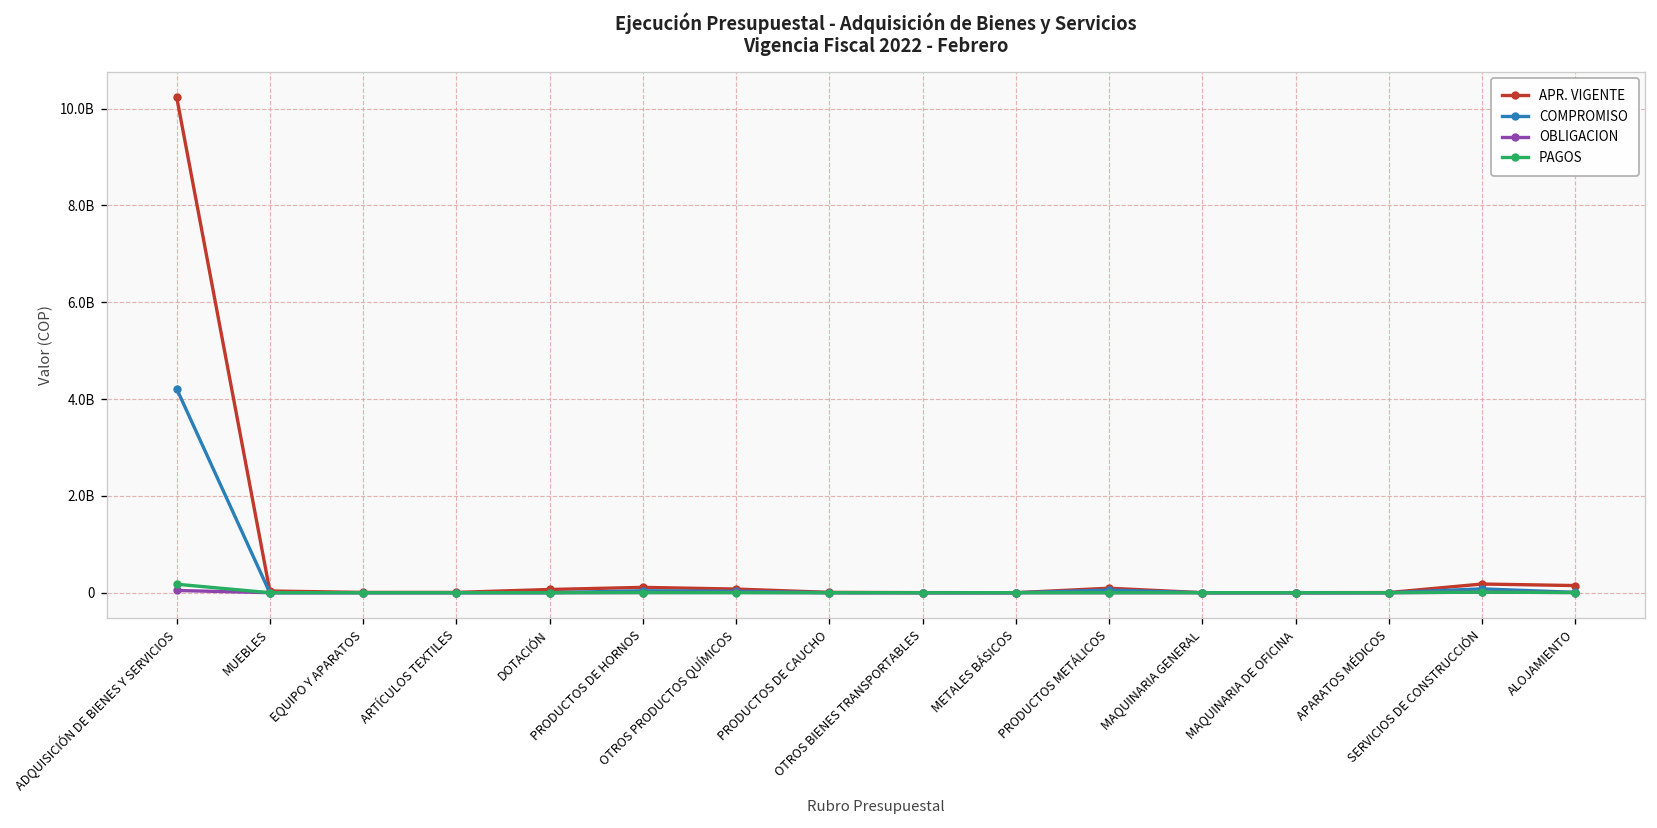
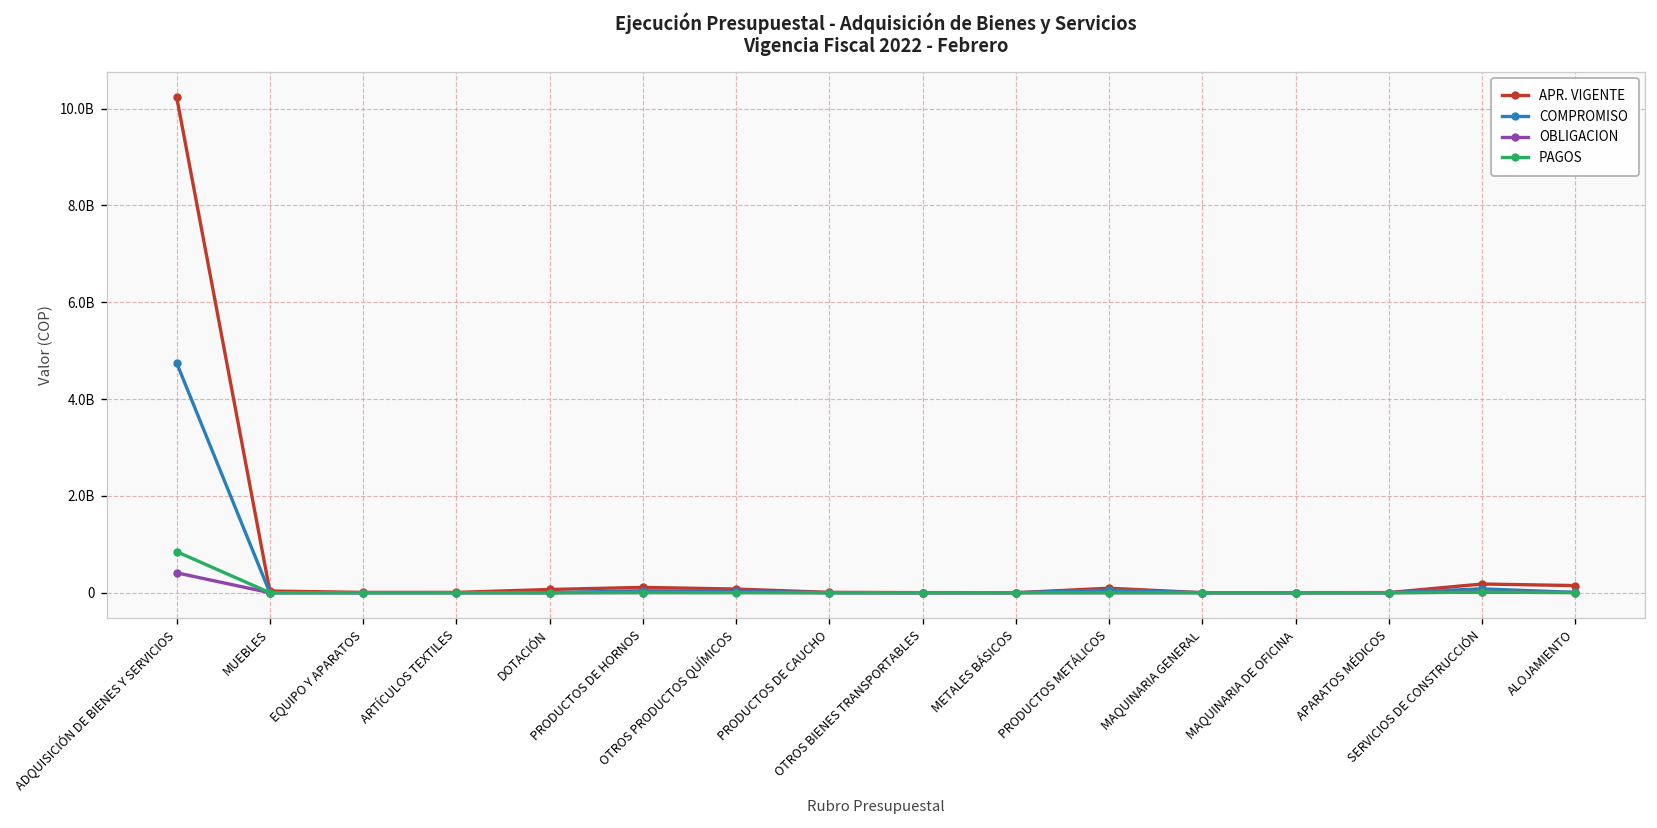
  {
    "APR. VIGENTE": {
      "ADQUISICIÓN DE BIENES Y SERVICIOS": 10200000000,
      "DOTACIÓN": 100000000,
      "PRODUCTOS DE HORNOS": 100000000,
      "SERVICIOS DE CONSTRUCCIÓN": 200000000,
      "ALOJAMIENTO": 100000000
    },
    "COMPROMISO": {
-     "ADQUISICIÓN DE BIENES Y SERVICIOS": 4200000000,
+     "ADQUISICIÓN DE BIENES Y SERVICIOS": 4700000000,
      "SERVICIOS DE CONSTRUCCIÓN": 100000000
    },
    "OBLIGACION": {
-     "ADQUISICIÓN DE BIENES Y SERVICIOS": 0
+     "ADQUISICIÓN DE BIENES Y SERVICIOS": 400000000
    },
    "PAGOS": {
-     "ADQUISICIÓN DE BIENES Y SERVICIOS": 200000000
+     "ADQUISICIÓN DE BIENES Y SERVICIOS": 800000000
    }
  }
